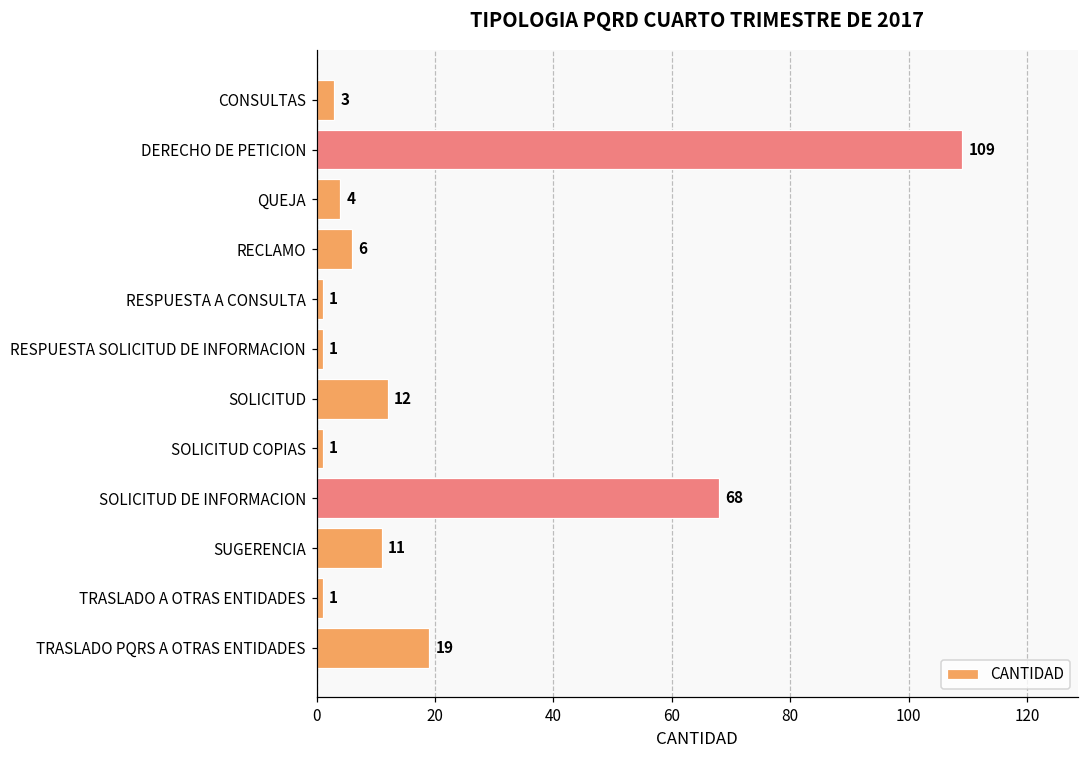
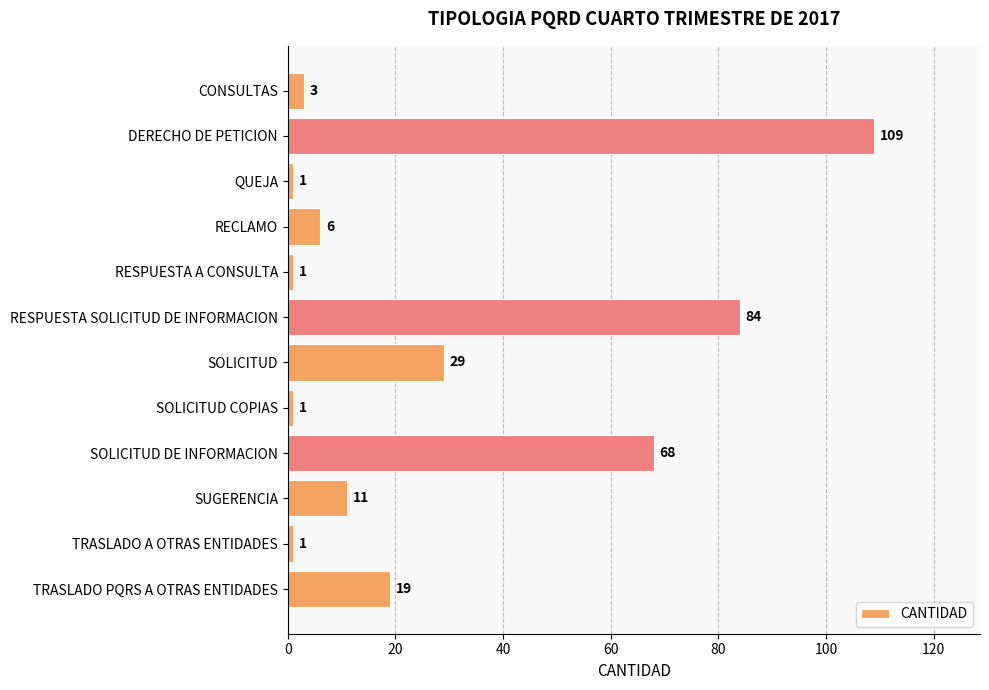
  {
    "CONSULTAS": 3,
    "DERECHO DE PETICION": 109,
-   "QUEJA": 4,
+   "QUEJA": 1,
    "RECLAMO": 6,
    "RESPUESTA A CONSULTA": 1,
-   "RESPUESTA SOLICITUD DE INFORMACION": 1,
-   "SOLICITUD": 12,
+   "RESPUESTA SOLICITUD DE INFORMACION": 84,
+   "SOLICITUD": 29,
    "SOLICITUD COPIAS": 1,
    "SOLICITUD DE INFORMACION": 68,
    "SUGERENCIA": 11,
    "TRASLADO A OTRAS ENTIDADES": 1,
    "TRASLADO PQRS A OTRAS ENTIDADES": 19
  }
